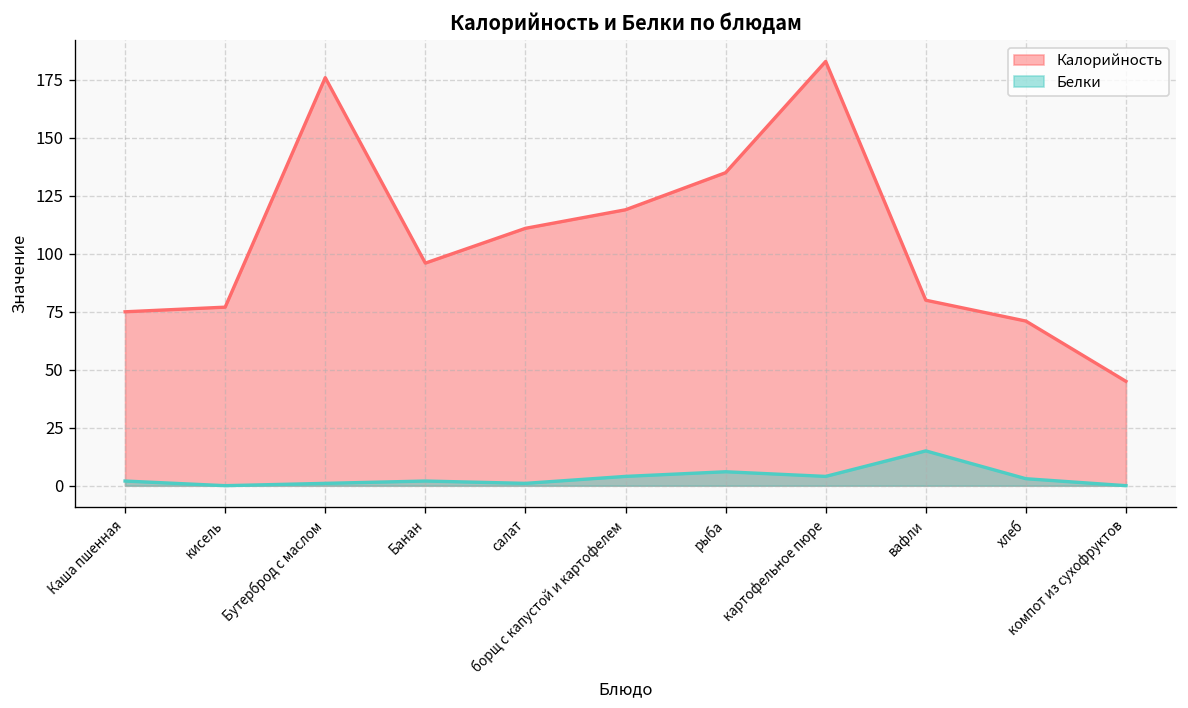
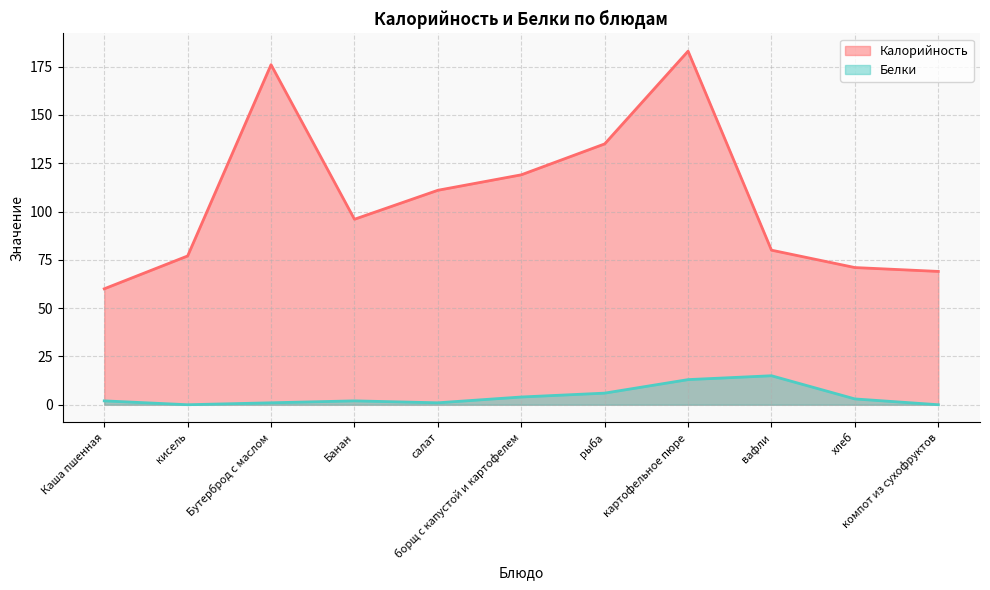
  {
    "Калорийность": {
-     "Каша пшенная": 75,
+     "Каша пшенная": 60,
      "кисель": 77,
      "Бутерброд с маслом": 176,
      "Банан": 96,
      "салат": 111,
      "борщ с капустой и картофелем": 119,
      "рыба": 135,
      "картофельное пюре": 183,
      "вафли": 80,
      "хлеб": 71,
-     "компот из сухофруктов": 45
+     "компот из сухофруктов": 69
    },
    "Белки": {
      "Каша пшенная": 2,
      "кисель": 0,
      "Бутерброд с маслом": 1,
      "Банан": 2,
      "салат": 1,
      "борщ с капустой и картофелем": 4,
      "рыба": 6,
-     "картофельное пюре": 4,
+     "картофельное пюре": 13,
      "вафли": 15,
      "хлеб": 3,
      "компот из сухофруктов": 0
    }
  }
